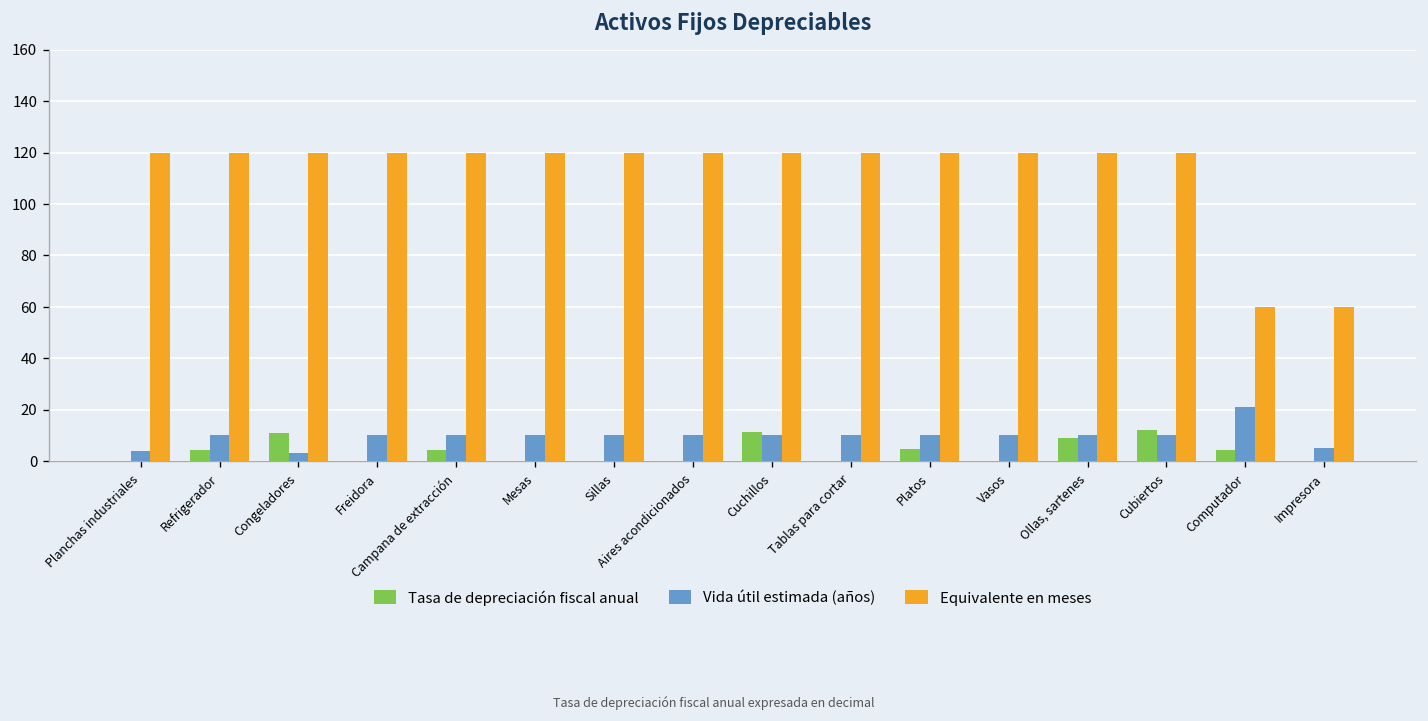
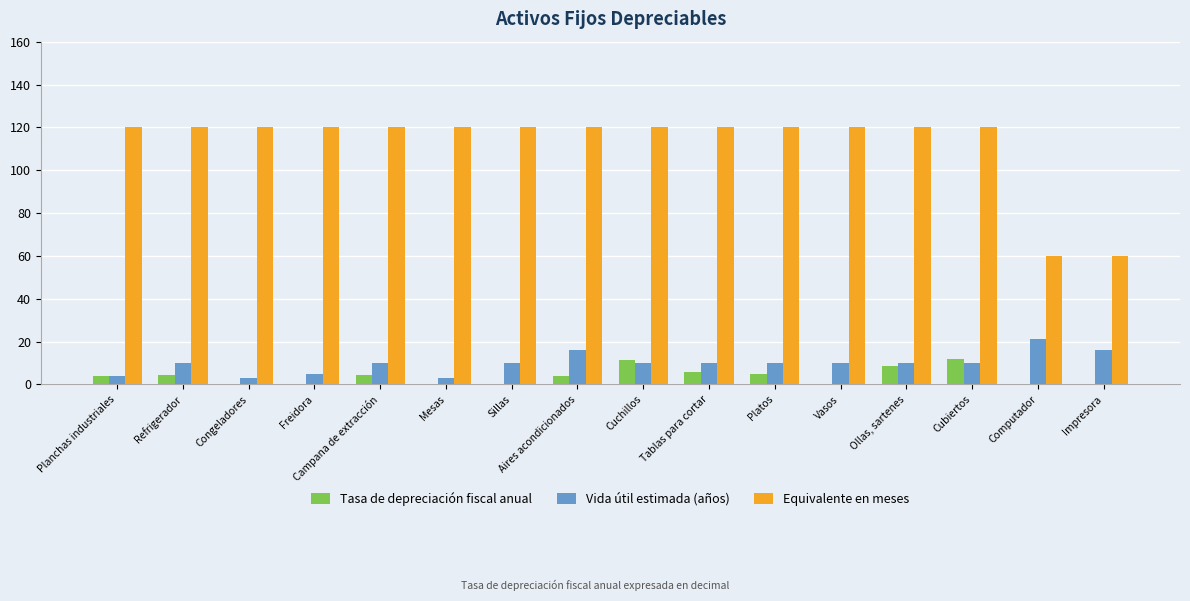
  {
    "Tasa de depreciación fiscal anual": {
-     "Planchas industriales": 0,
+     "Planchas industriales": 4,
      "Refrigerador": 4,
-     "Congeladores": 11,
+     "Congeladores": 0,
      "Campana de extracción": 4,
-     "Aires acondicionados": 0,
+     "Aires acondicionados": 4,
      "Cuchillos": 11,
-     "Tablas para cortar": 0,
+     "Tablas para cortar": 6,
      "Platos": 5,
      "Ollas, sartenes": 9,
      "Cubiertos": 12,
-     "Computador": 4
+     "Computador": 0
    },
    "Vida útil estimada (años)": {
      "Planchas industriales": 4,
      "Refrigerador": 10,
      "Congeladores": 3,
-     "Freidora": 10,
+     "Freidora": 5,
      "Campana de extracción": 10,
-     "Mesas": 10,
+     "Mesas": 3,
      "Sillas": 10,
-     "Aires acondicionados": 10,
+     "Aires acondicionados": 16,
      "Cuchillos": 10,
      "Tablas para cortar": 10,
      "Platos": 10,
      "Vasos": 10,
      "Ollas, sartenes": 10,
      "Cubiertos": 10,
      "Computador": 21,
-     "Impresora": 5
+     "Impresora": 16
    },
    "Equivalente en meses": {
      "Planchas industriales": 120,
      "Refrigerador": 120,
      "Congeladores": 120,
      "Freidora": 120,
      "Campana de extracción": 120,
      "Mesas": 120,
      "Sillas": 120,
      "Aires acondicionados": 120,
      "Cuchillos": 120,
      "Tablas para cortar": 120,
      "Platos": 120,
      "Vasos": 120,
      "Ollas, sartenes": 120,
      "Cubiertos": 120,
      "Computador": 60,
      "Impresora": 60
    }
  }
